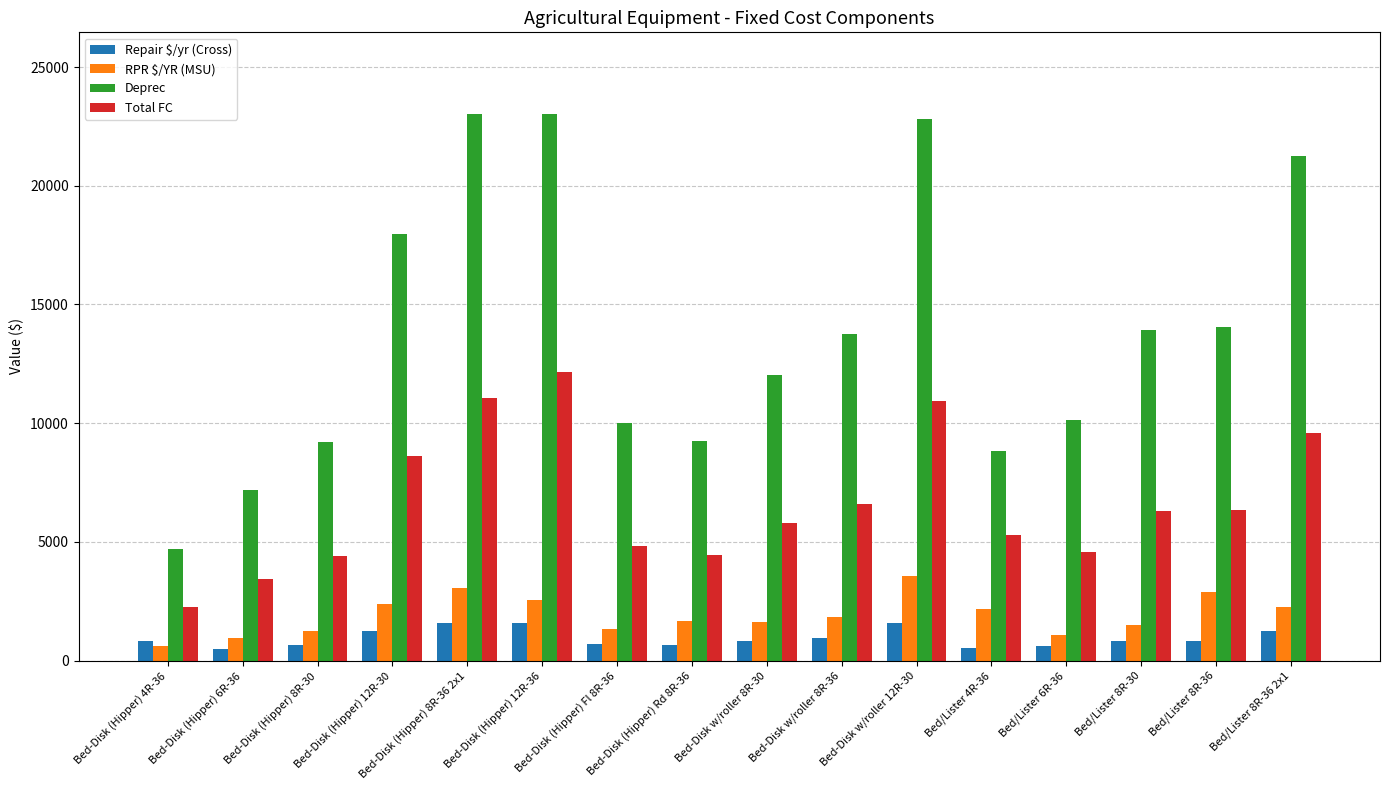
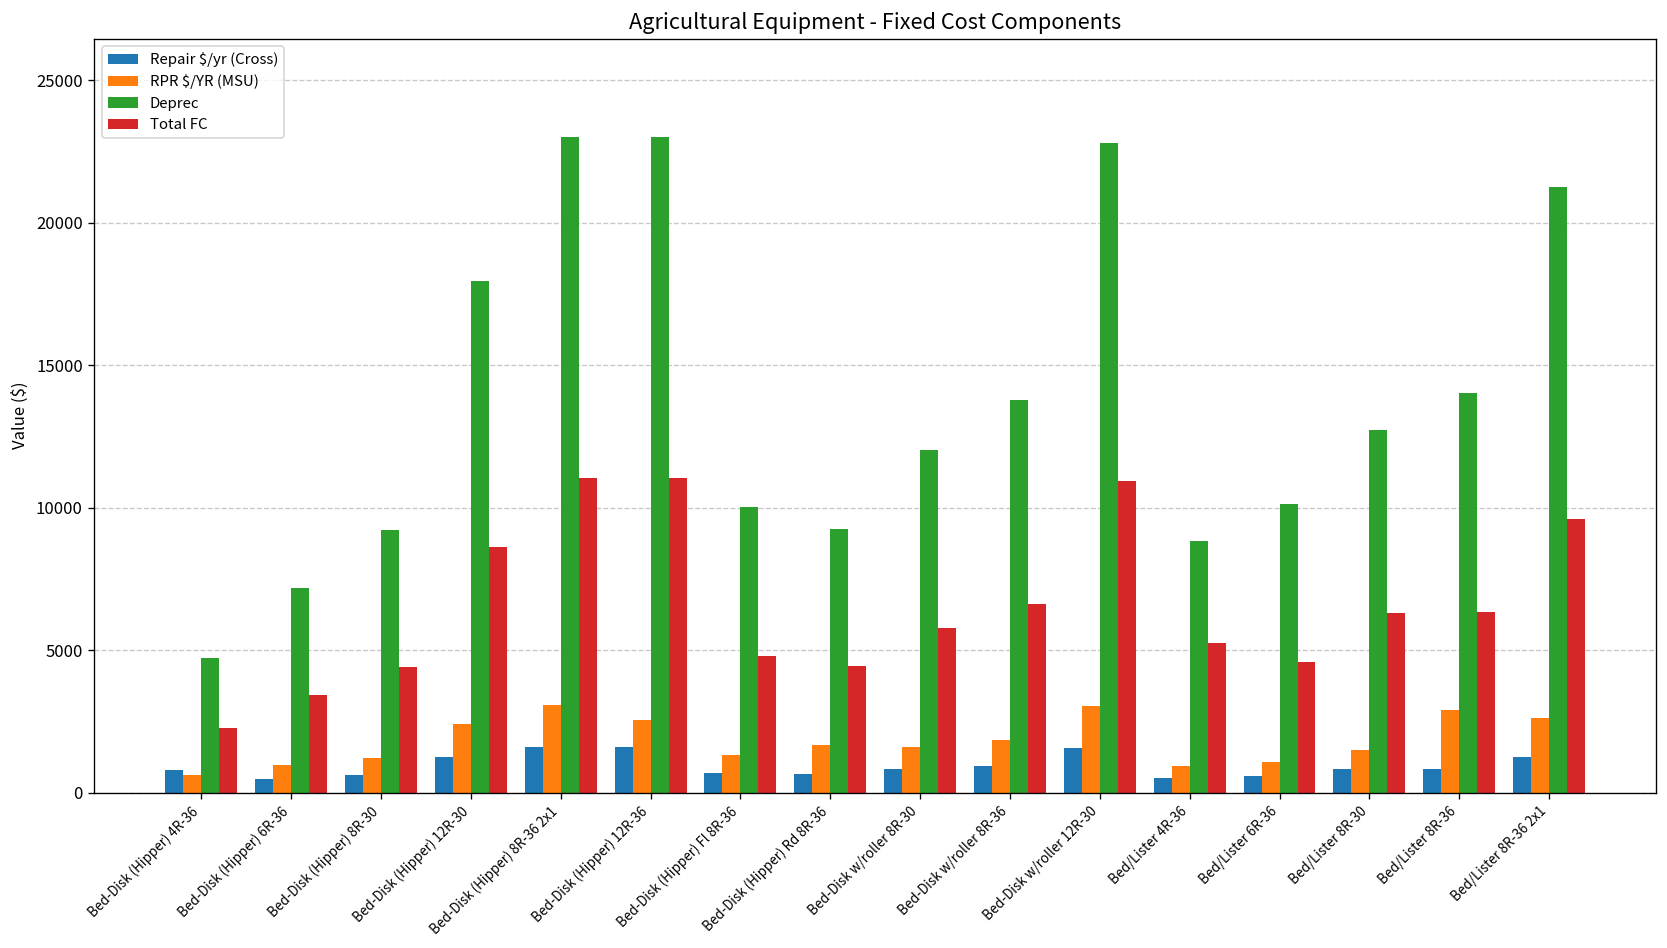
  {
    "Repair $/yr (Cross)": {
      "Bed-Disk (Hipper) 4R-36": 800,
      "Bed-Disk (Hipper) 6R-36": 500,
      "Bed-Disk (Hipper) 8R-30": 600,
      "Bed-Disk (Hipper) 12R-30": 1200,
      "Bed-Disk (Hipper) 8R-36 2x1": 1600,
      "Bed-Disk (Hipper) 12R-36": 1600,
      "Bed-Disk (Hipper) Fl 8R-36": 700,
      "Bed-Disk (Hipper) Rd 8R-36": 600,
      "Bed-Disk w/roller 8R-30": 800,
      "Bed-Disk w/roller 8R-36": 1000,
      "Bed-Disk w/roller 12R-30": 1600,
      "Bed/Lister 4R-36": 500,
      "Bed/Lister 6R-36": 600,
      "Bed/Lister 8R-30": 800,
      "Bed/Lister 8R-36": 800,
      "Bed/Lister 8R-36 2x1": 1300
    },
    "RPR $/YR (MSU)": {
      "Bed-Disk (Hipper) 4R-36": 600,
      "Bed-Disk (Hipper) 6R-36": 1000,
      "Bed-Disk (Hipper) 8R-30": 1200,
      "Bed-Disk (Hipper) 12R-30": 2400,
      "Bed-Disk (Hipper) 8R-36 2x1": 3100,
      "Bed-Disk (Hipper) 12R-36": 2600,
      "Bed-Disk (Hipper) Fl 8R-36": 1300,
      "Bed-Disk (Hipper) Rd 8R-36": 1700,
      "Bed-Disk w/roller 8R-30": 1600,
      "Bed-Disk w/roller 8R-36": 1800,
-     "Bed-Disk w/roller 12R-30": 3600,
-     "Bed/Lister 4R-36": 2200,
+     "Bed-Disk w/roller 12R-30": 3000,
+     "Bed/Lister 4R-36": 900,
      "Bed/Lister 6R-36": 1100,
      "Bed/Lister 8R-30": 1500,
      "Bed/Lister 8R-36": 2900,
-     "Bed/Lister 8R-36 2x1": 2300
+     "Bed/Lister 8R-36 2x1": 2600
    },
    "Deprec": {
      "Bed-Disk (Hipper) 4R-36": 4700,
      "Bed-Disk (Hipper) 6R-36": 7200,
      "Bed-Disk (Hipper) 8R-30": 9200,
      "Bed-Disk (Hipper) 12R-30": 18000,
      "Bed-Disk (Hipper) 8R-36 2x1": 23000,
      "Bed-Disk (Hipper) 12R-36": 23000,
      "Bed-Disk (Hipper) Fl 8R-36": 10000,
      "Bed-Disk (Hipper) Rd 8R-36": 9200,
      "Bed-Disk w/roller 8R-30": 12000,
      "Bed-Disk w/roller 8R-36": 13800,
      "Bed-Disk w/roller 12R-30": 22800,
      "Bed/Lister 4R-36": 8800,
      "Bed/Lister 6R-36": 10100,
-     "Bed/Lister 8R-30": 13900,
+     "Bed/Lister 8R-30": 12700,
      "Bed/Lister 8R-36": 14000,
      "Bed/Lister 8R-36 2x1": 21200
    },
    "Total FC": {
      "Bed-Disk (Hipper) 4R-36": 2300,
      "Bed-Disk (Hipper) 6R-36": 3400,
      "Bed-Disk (Hipper) 8R-30": 4400,
      "Bed-Disk (Hipper) 12R-30": 8600,
      "Bed-Disk (Hipper) 8R-36 2x1": 11100,
-     "Bed-Disk (Hipper) 12R-36": 12100,
+     "Bed-Disk (Hipper) 12R-36": 11100,
      "Bed-Disk (Hipper) Fl 8R-36": 4800,
      "Bed-Disk (Hipper) Rd 8R-36": 4400,
      "Bed-Disk w/roller 8R-30": 5800,
      "Bed-Disk w/roller 8R-36": 6600,
      "Bed-Disk w/roller 12R-30": 11000,
      "Bed/Lister 4R-36": 5300,
      "Bed/Lister 6R-36": 4600,
      "Bed/Lister 8R-30": 6300,
      "Bed/Lister 8R-36": 6300,
      "Bed/Lister 8R-36 2x1": 9600
    }
  }
